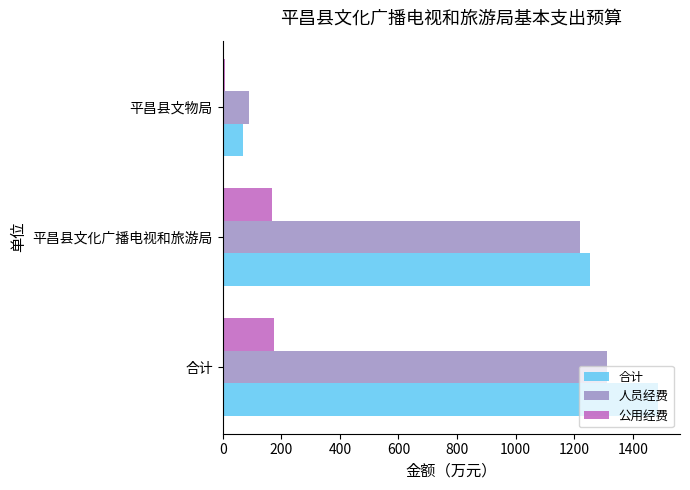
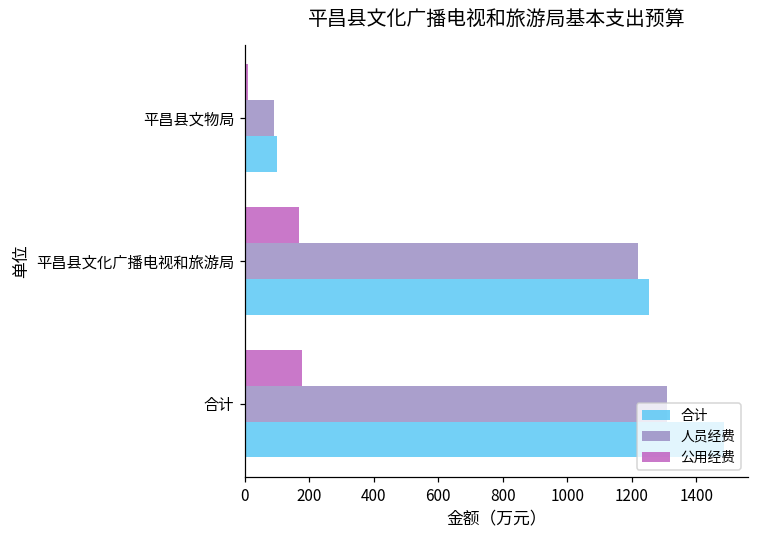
  {
    "合计": {
-     "平昌县文物局": 70,
+     "平昌县文物局": 100,
      "平昌县文化广播电视和旅游局": 1250
    }
  }
